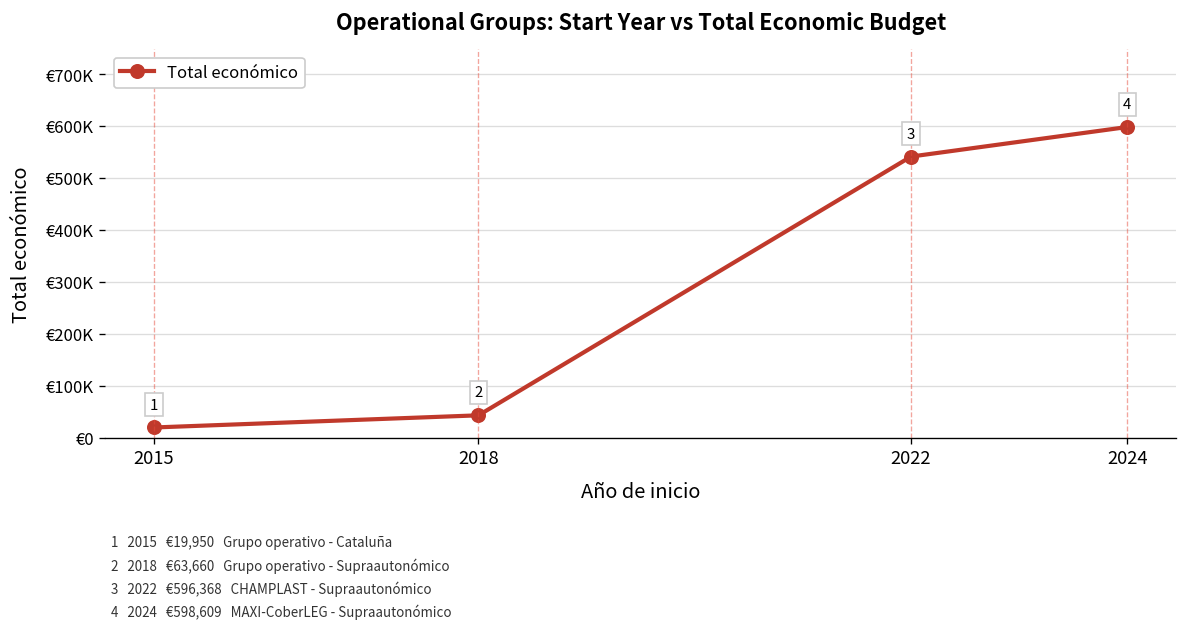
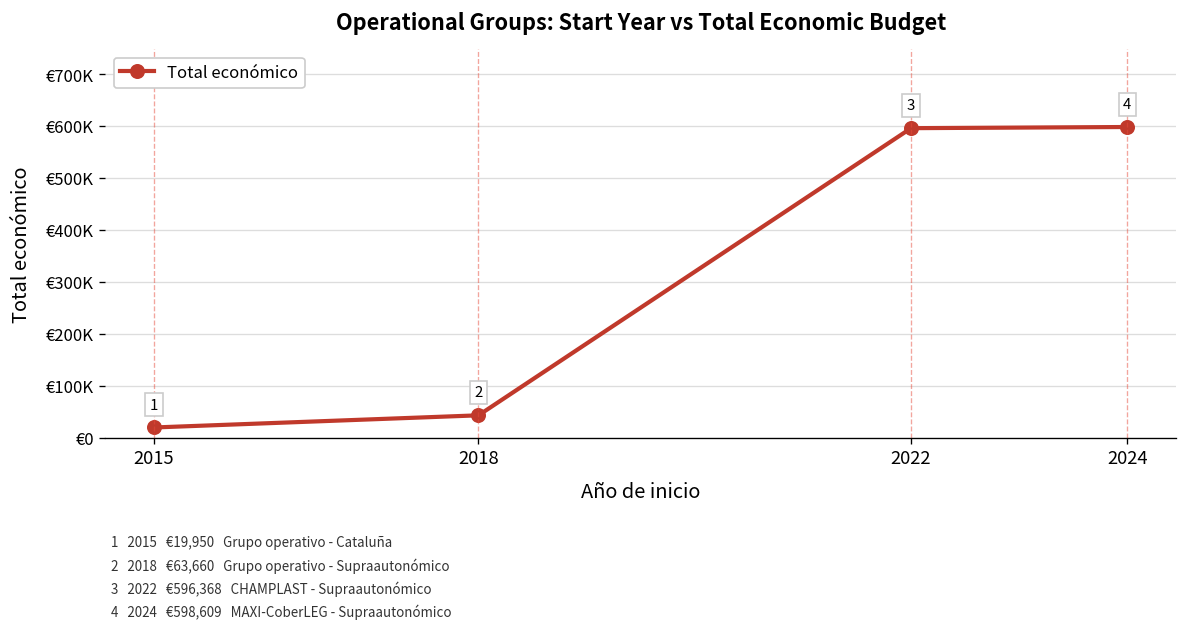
  {
-   "2022": "€540000"
+   "2022": "€600000"
  }
